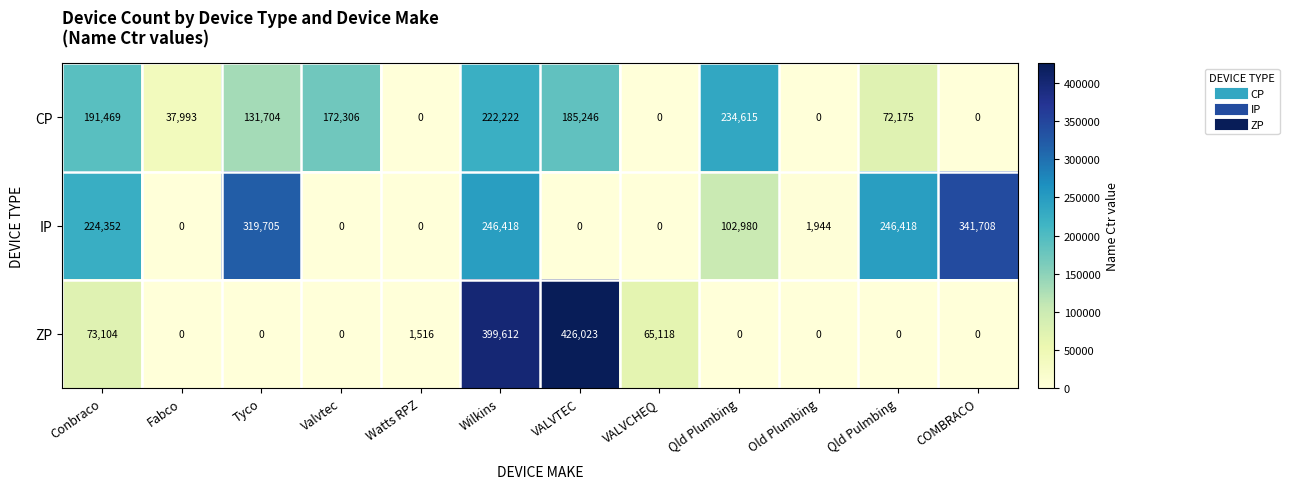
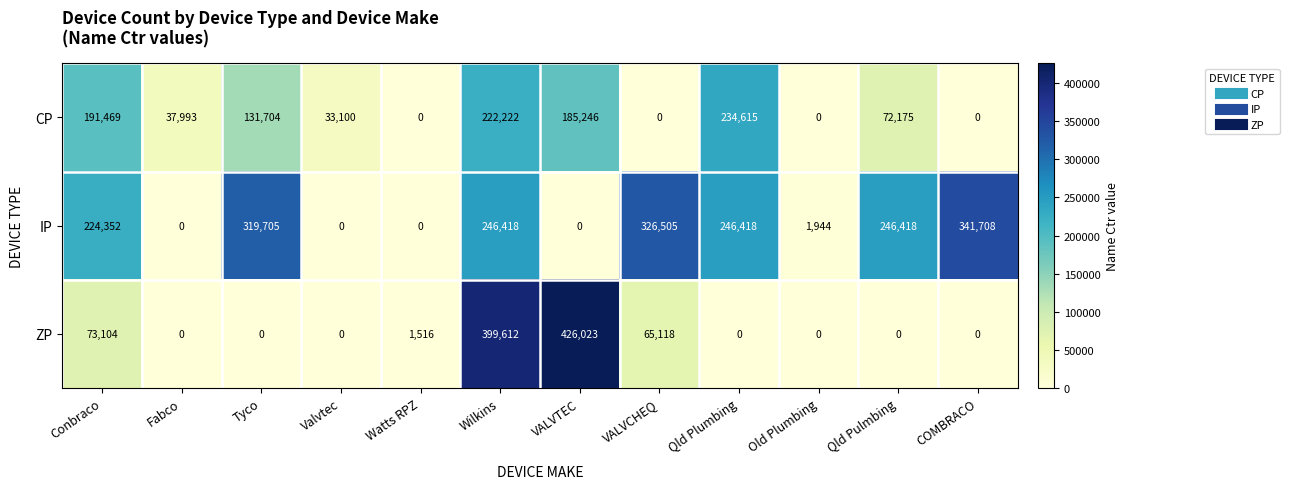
  {
    "CP": {
      "Conbraco": "191,469",
      "Fabco": "37,993",
      "Tyco": "131,704",
-     "Valvtec": "172,306",
+     "Valvtec": "33,100",
      "Watts RPZ": "0",
      "Wilkins": "222,222",
      "VALVTEC": "185,246",
      "VALVCHEQ": "0",
      "Qld Plumbing": "234,615",
      "Old Plumbing": "0",
      "Qld Pulmbing": "72,175",
      "COMBRACO": "0"
    },
    "IP": {
      "Conbraco": "224,352",
      "Fabco": "0",
      "Tyco": "319,705",
      "Valvtec": "0",
      "Watts RPZ": "0",
      "Wilkins": "246,418",
      "VALVTEC": "0",
-     "VALVCHEQ": "0",
-     "Qld Plumbing": "102,980",
+     "VALVCHEQ": "326,505",
+     "Qld Plumbing": "246,418",
      "Old Plumbing": "1,944",
      "Qld Pulmbing": "246,418",
      "COMBRACO": "341,708"
    },
    "ZP": {
      "Conbraco": "73,104",
      "Fabco": "0",
      "Tyco": "0",
      "Valvtec": "0",
      "Watts RPZ": "1,516",
      "Wilkins": "399,612",
      "VALVTEC": "426,023",
      "VALVCHEQ": "65,118",
      "Qld Plumbing": "0",
      "Old Plumbing": "0",
      "Qld Pulmbing": "0",
      "COMBRACO": "0"
    }
  }
